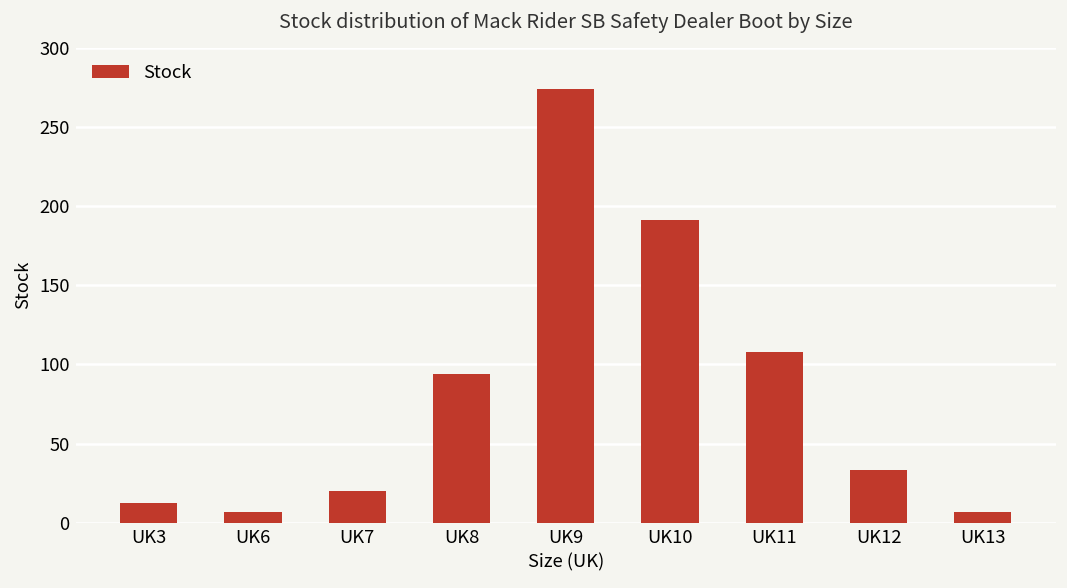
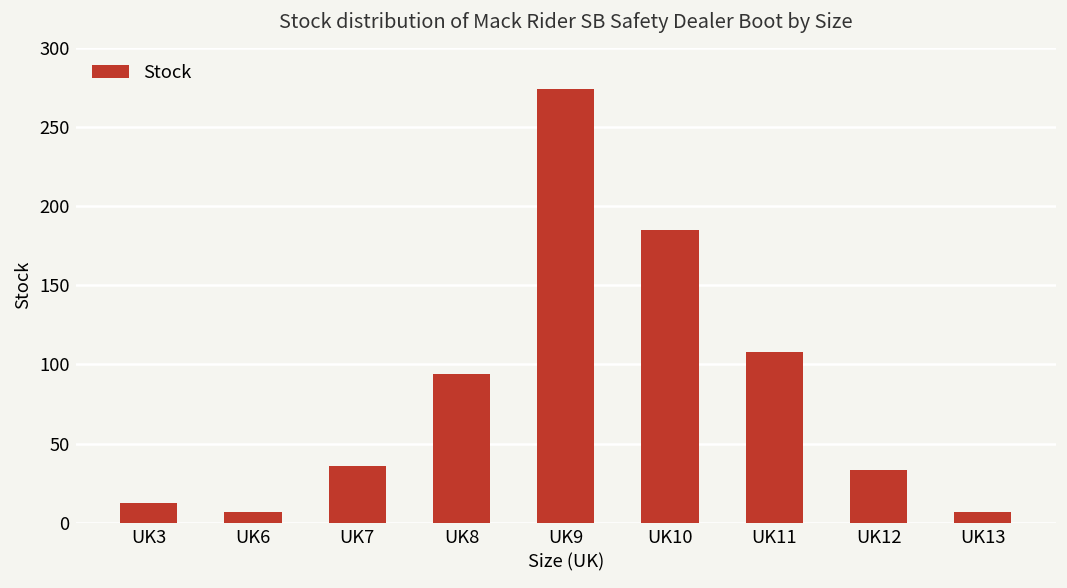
  {
    "UK3": 13,
    "UK6": 7,
-   "UK7": 20,
+   "UK7": 36,
    "UK8": 94,
    "UK9": 274,
-   "UK10": 191,
+   "UK10": 185,
    "UK11": 108,
    "UK12": 33,
    "UK13": 7
  }
